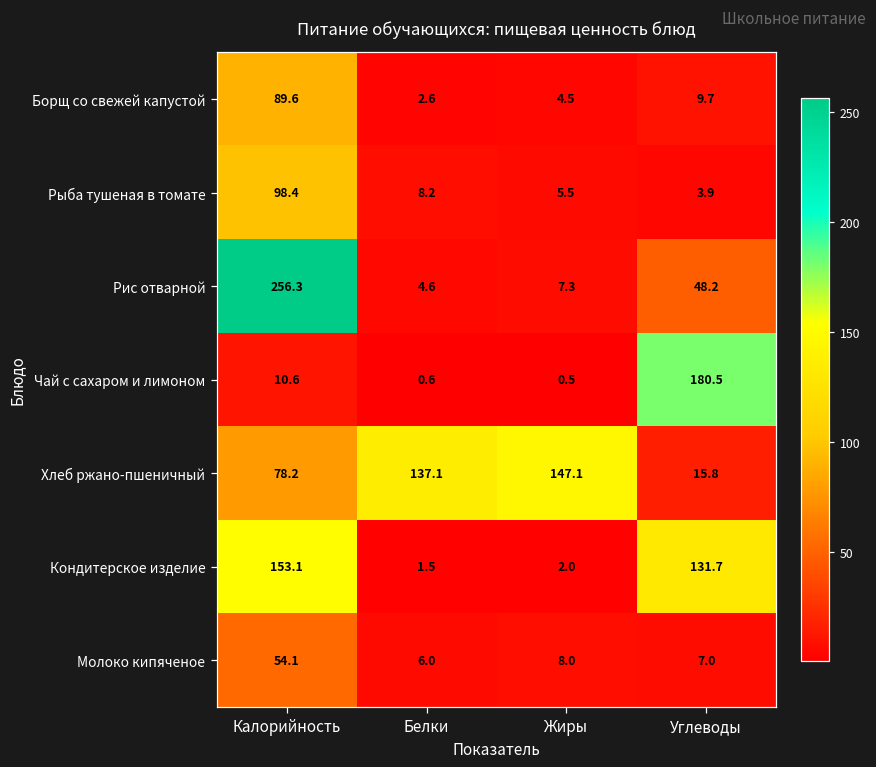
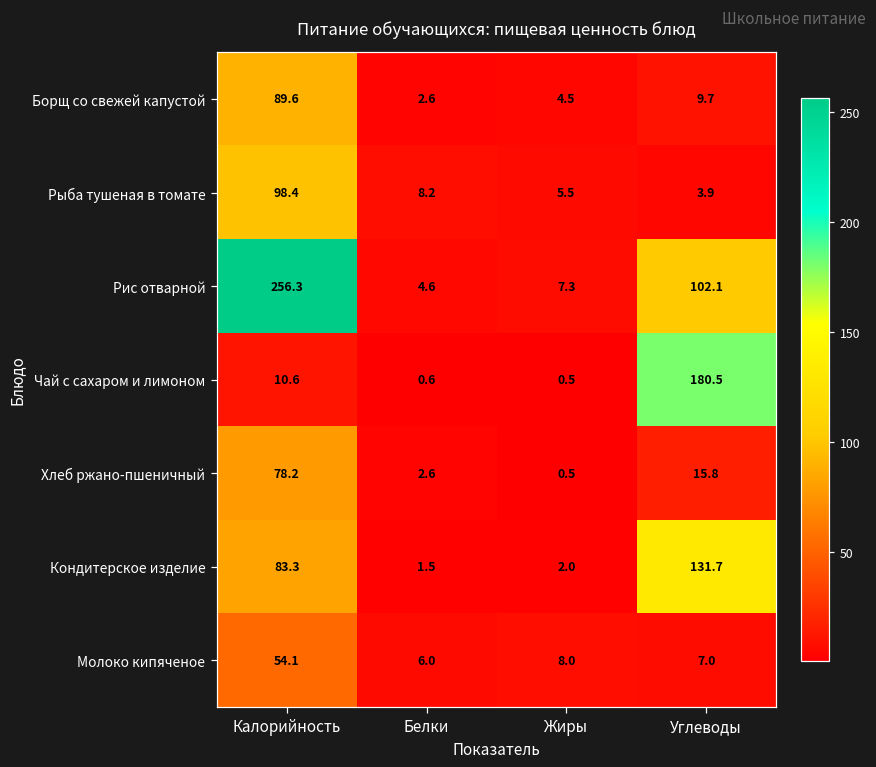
  {
    "Борщ со свежей капустой": {
      "Калорийность": 89.6,
      "Белки": 2.6,
      "Жиры": 4.5,
      "Углеводы": 9.7
    },
    "Рыба тушеная в томате": {
      "Калорийность": 98.4,
      "Белки": 8.2,
      "Жиры": 5.5,
      "Углеводы": 3.9
    },
    "Рис отварной": {
      "Калорийность": 256.3,
      "Белки": 4.6,
      "Жиры": 7.3,
-     "Углеводы": 48.2
+     "Углеводы": 102.1
    },
    "Чай с сахаром и лимоном": {
      "Калорийность": 10.6,
      "Белки": 0.6,
      "Жиры": 0.5,
      "Углеводы": 180.5
    },
    "Хлеб ржано-пшеничный": {
      "Калорийность": 78.2,
-     "Белки": 137.1,
-     "Жиры": 147.1,
+     "Белки": 2.6,
+     "Жиры": 0.5,
      "Углеводы": 15.8
    },
    "Кондитерское изделие": {
-     "Калорийность": 153.1,
+     "Калорийность": 83.3,
      "Белки": 1.5,
      "Жиры": 2.0,
      "Углеводы": 131.7
    },
    "Молоко кипяченое": {
      "Калорийность": 54.1,
      "Белки": 6.0,
      "Жиры": 8.0,
      "Углеводы": 7.0
    }
  }
